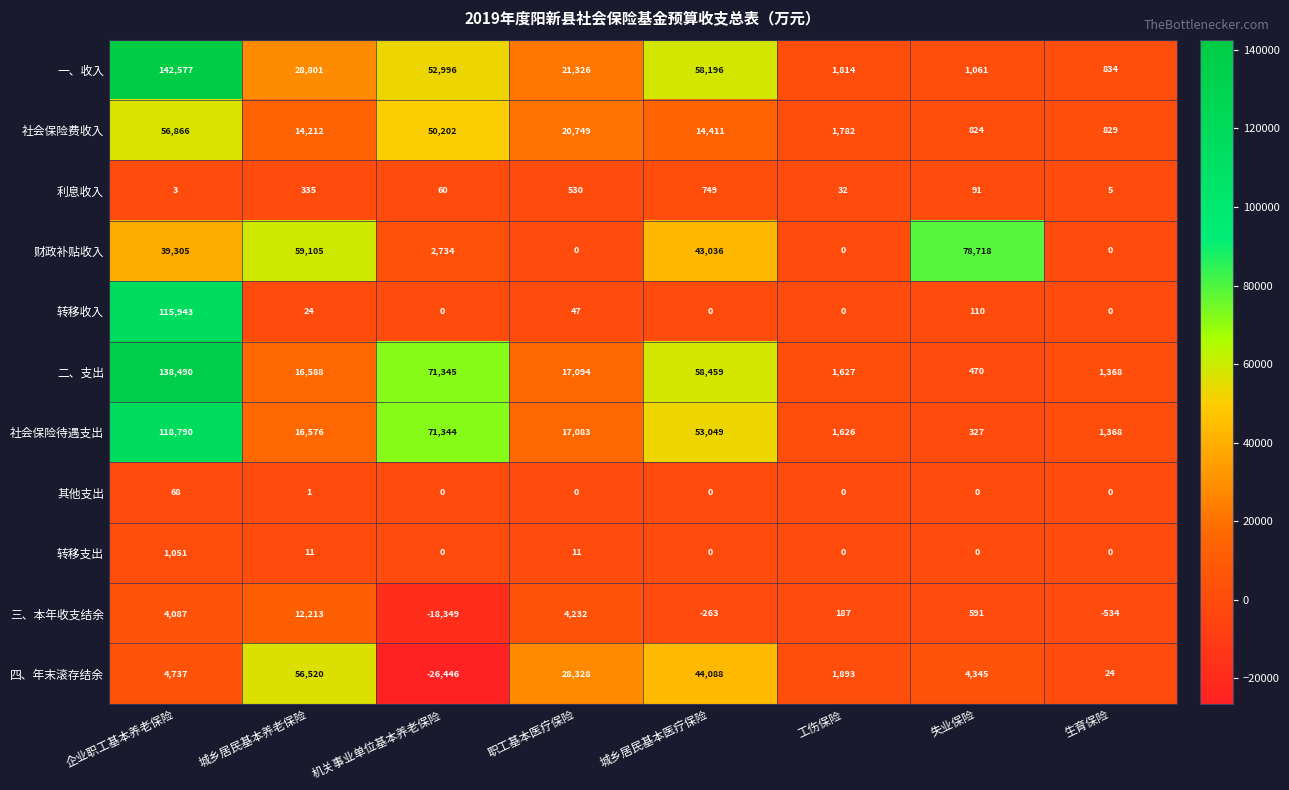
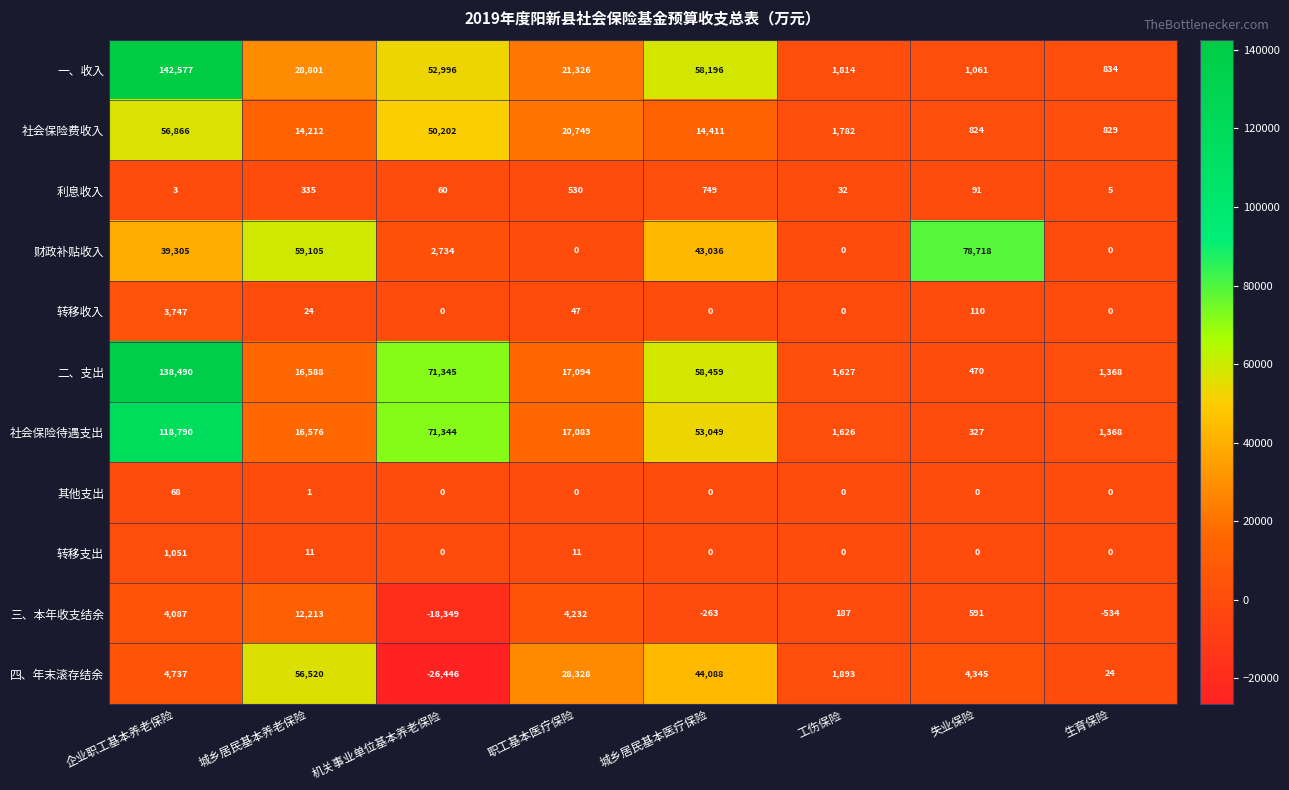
  {
    "一、收入": {
      "企业职工基本养老保险": "142,577",
      "城乡居民基本养老保险": "28,801",
      "机关事业单位基本养老保险": "52,996",
      "职工基本医疗保险": "21,326",
      "城乡居民基本医疗保险": "58,196",
      "工伤保险": "1,814",
      "失业保险": "1,061",
      "生育保险": "834"
    },
    "社会保险费收入": {
      "企业职工基本养老保险": "56,866",
      "城乡居民基本养老保险": "14,212",
      "机关事业单位基本养老保险": "50,202",
      "职工基本医疗保险": "20,749",
      "城乡居民基本医疗保险": "14,411",
      "工伤保险": "1,782",
      "失业保险": "824",
      "生育保险": "829"
    },
    "利息收入": {
      "企业职工基本养老保险": "3",
      "城乡居民基本养老保险": "335",
      "机关事业单位基本养老保险": "60",
      "职工基本医疗保险": "530",
      "城乡居民基本医疗保险": "749",
      "工伤保险": "32",
      "失业保险": "91",
      "生育保险": "5"
    },
    "财政补贴收入": {
      "企业职工基本养老保险": "39,305",
      "城乡居民基本养老保险": "59,105",
      "机关事业单位基本养老保险": "2,734",
      "职工基本医疗保险": "0",
      "城乡居民基本医疗保险": "43,036",
      "工伤保险": "0",
      "失业保险": "78,718",
      "生育保险": "0"
    },
    "转移收入": {
-     "企业职工基本养老保险": "115,943",
+     "企业职工基本养老保险": "3,747",
      "城乡居民基本养老保险": "24",
      "机关事业单位基本养老保险": "0",
      "职工基本医疗保险": "47",
      "城乡居民基本医疗保险": "0",
      "工伤保险": "0",
      "失业保险": "110",
      "生育保险": "0"
    },
    "二、支出": {
      "企业职工基本养老保险": "138,490",
      "城乡居民基本养老保险": "16,588",
      "机关事业单位基本养老保险": "71,345",
      "职工基本医疗保险": "17,094",
      "城乡居民基本医疗保险": "58,459",
      "工伤保险": "1,627",
      "失业保险": "470",
      "生育保险": "1,368"
    },
    "社会保险待遇支出": {
      "企业职工基本养老保险": "118,790",
      "城乡居民基本养老保险": "16,576",
      "机关事业单位基本养老保险": "71,344",
      "职工基本医疗保险": "17,083",
      "城乡居民基本医疗保险": "53,049",
      "工伤保险": "1,626",
      "失业保险": "327",
      "生育保险": "1,368"
    },
    "其他支出": {
      "企业职工基本养老保险": "68",
      "城乡居民基本养老保险": "1",
      "机关事业单位基本养老保险": "0",
      "职工基本医疗保险": "0",
      "城乡居民基本医疗保险": "0",
      "工伤保险": "0",
      "失业保险": "0",
      "生育保险": "0"
    },
    "转移支出": {
      "企业职工基本养老保险": "1,051",
      "城乡居民基本养老保险": "11",
      "机关事业单位基本养老保险": "0",
      "职工基本医疗保险": "11",
      "城乡居民基本医疗保险": "0",
      "工伤保险": "0",
      "失业保险": "0",
      "生育保险": "0"
    },
    "三、本年收支结余": {
      "企业职工基本养老保险": "4,087",
      "城乡居民基本养老保险": "12,213",
      "机关事业单位基本养老保险": "-18,349",
      "职工基本医疗保险": "4,232",
      "城乡居民基本医疗保险": "-263",
      "工伤保险": "187",
      "失业保险": "591",
      "生育保险": "-534"
    },
    "四、年末滚存结余": {
      "企业职工基本养老保险": "4,737",
      "城乡居民基本养老保险": "56,520",
      "机关事业单位基本养老保险": "-26,446",
      "职工基本医疗保险": "28,328",
      "城乡居民基本医疗保险": "44,088",
      "工伤保险": "1,893",
      "失业保险": "4,345",
      "生育保险": "24"
    }
  }
